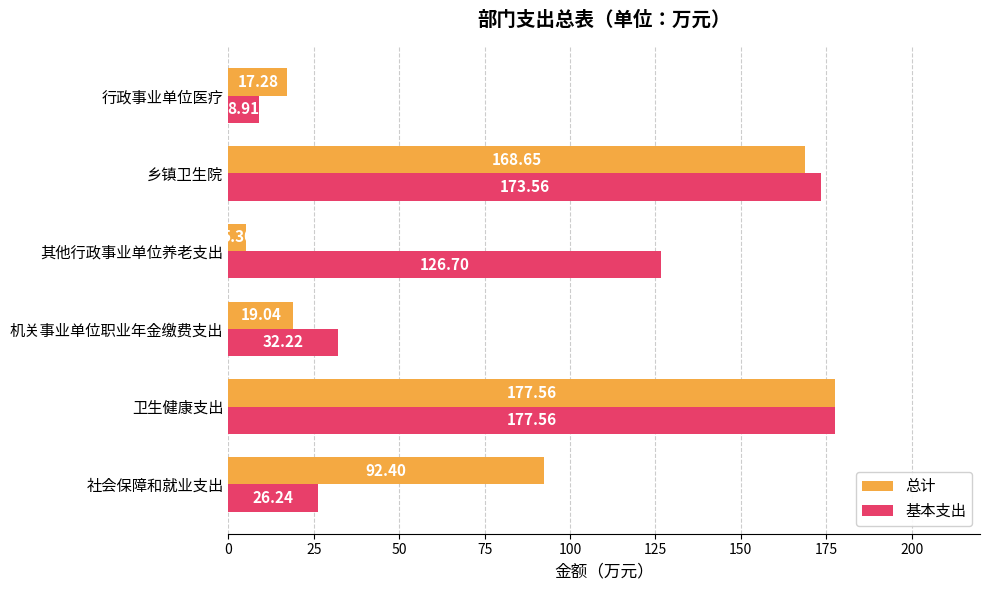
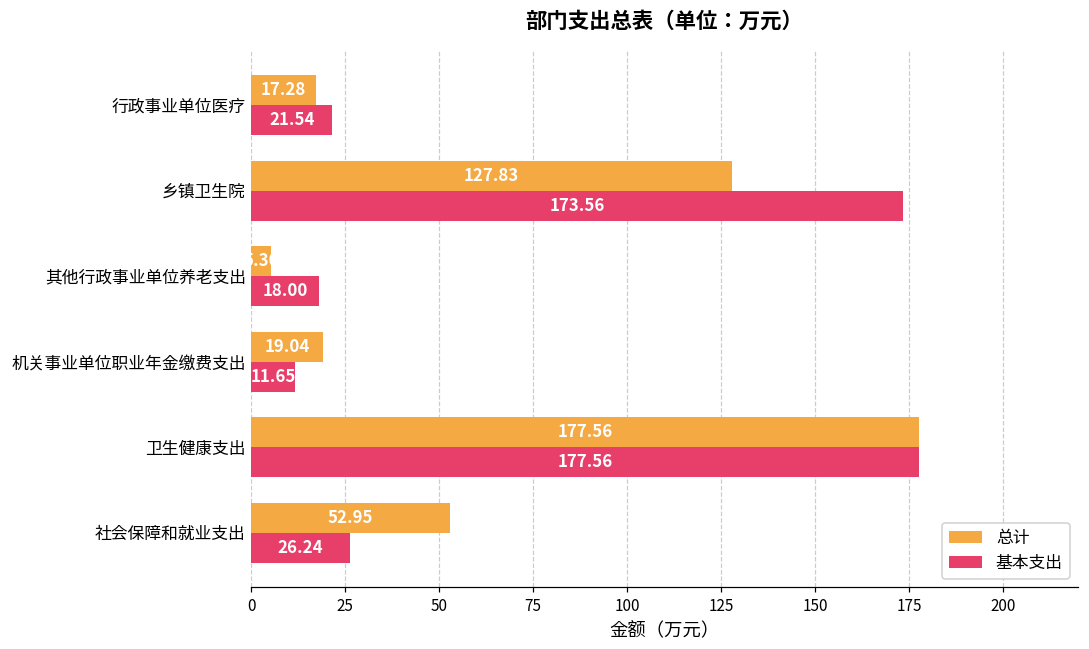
  {
    "总计": {
      "行政事业单位医疗": 17.28,
-     "乡镇卫生院": 168.65,
+     "乡镇卫生院": 127.83,
      "机关事业单位职业年金缴费支出": 19.04,
      "卫生健康支出": 177.56,
-     "社会保障和就业支出": 92.40
+     "社会保障和就业支出": 52.95
    },
    "基本支出": {
-     "行政事业单位医疗": 8.91,
+     "行政事业单位医疗": 21.54,
      "乡镇卫生院": 173.56,
-     "其他行政事业单位养老支出": 126.70,
-     "机关事业单位职业年金缴费支出": 32.22,
+     "其他行政事业单位养老支出": 18.00,
+     "机关事业单位职业年金缴费支出": 11.65,
      "卫生健康支出": 177.56,
      "社会保障和就业支出": 26.24
    }
  }
